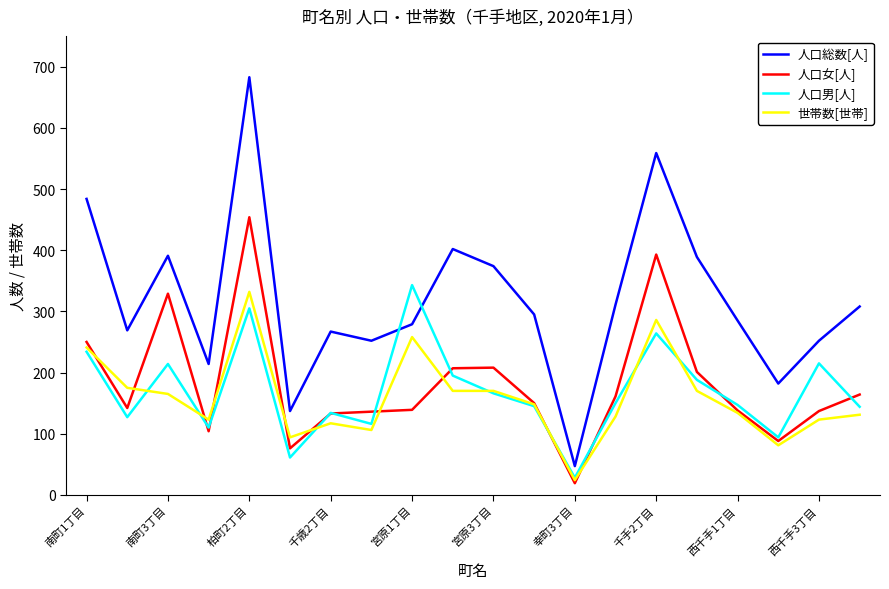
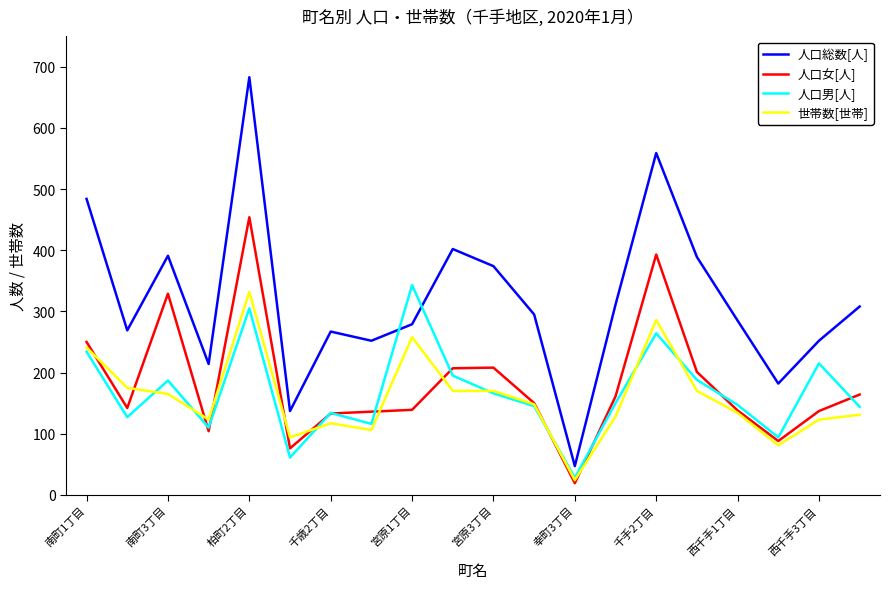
  {
    "人口総数[人]": {
      "南町1丁目": 480,
      "南町3丁目": 390,
      "柏町2丁目": 680,
      "千歳2丁目": 270,
      "宮原1丁目": 280,
      "宮原3丁目": 370,
      "幸町3丁目": 50,
      "千手2丁目": 560,
      "西千手1丁目": 290,
      "西千手3丁目": 250
    },
    "人口女[人]": {
      "南町1丁目": 250,
      "南町3丁目": 330,
      "柏町2丁目": 450,
      "宮原1丁目": 140,
      "宮原3丁目": 210,
      "幸町3丁目": 20,
      "千手2丁目": 390,
      "西千手3丁目": 140
    },
    "人口男[人]": {
      "南町1丁目": 230,
-     "南町3丁目": 210,
+     "南町3丁目": 190,
      "柏町2丁目": 310,
      "宮原1丁目": 340,
      "千手2丁目": 260,
      "西千手1丁目": 150,
      "西千手3丁目": 220
    },
    "世帯数[世帯]": {
      "南町1丁目": 240,
      "南町3丁目": 170,
      "柏町2丁目": 330,
      "千歳2丁目": 120,
      "宮原1丁目": 260,
      "千手2丁目": 290,
      "西千手3丁目": 120
    }
  }
